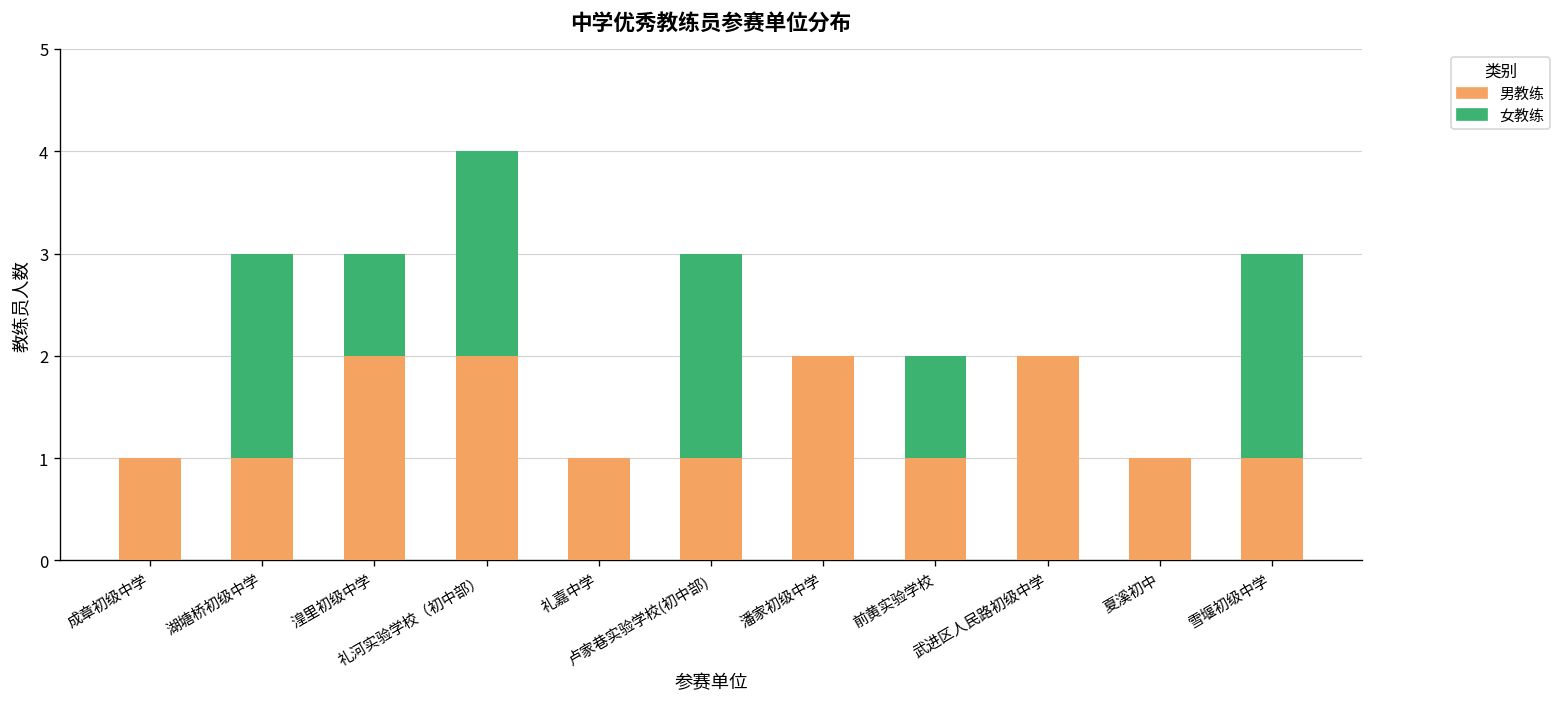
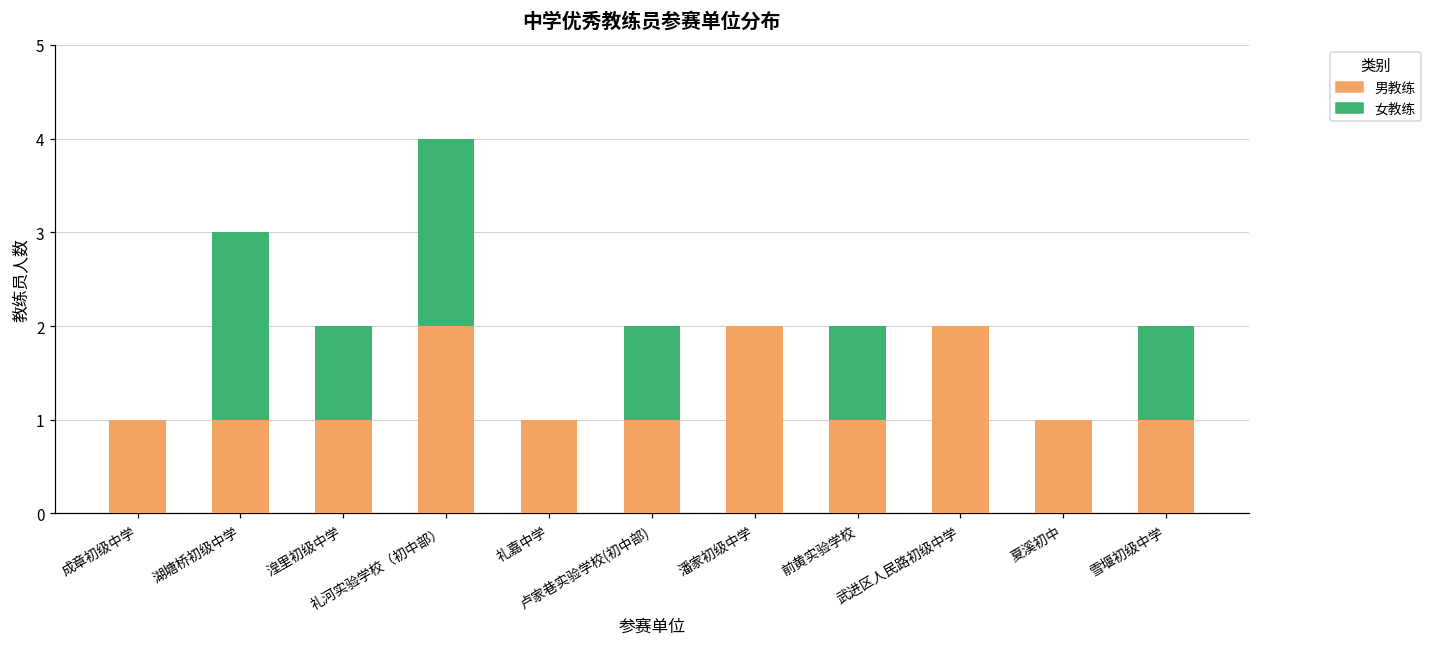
  {
    "男教练": {
      "成章初级中学": 1,
      "湖塘桥初级中学": 1,
-     "湟里初级中学": 2,
+     "湟里初级中学": 1,
      "礼河实验学校（初中部）": 2,
      "礼嘉中学": 1,
      "卢家巷实验学校(初中部)": 1,
      "潘家初级中学": 2,
      "前黄实验学校": 1,
      "武进区人民路初级中学": 2,
      "夏溪初中": 1,
      "雪堰初级中学": 1
    },
    "女教练": {
      "成章初级中学": 0,
      "湖塘桥初级中学": 2,
      "湟里初级中学": 1,
      "礼河实验学校（初中部）": 2,
      "礼嘉中学": 0,
-     "卢家巷实验学校(初中部)": 2,
+     "卢家巷实验学校(初中部)": 1,
      "潘家初级中学": 0,
      "前黄实验学校": 1,
      "武进区人民路初级中学": 0,
      "夏溪初中": 0,
-     "雪堰初级中学": 2
+     "雪堰初级中学": 1
    }
  }
